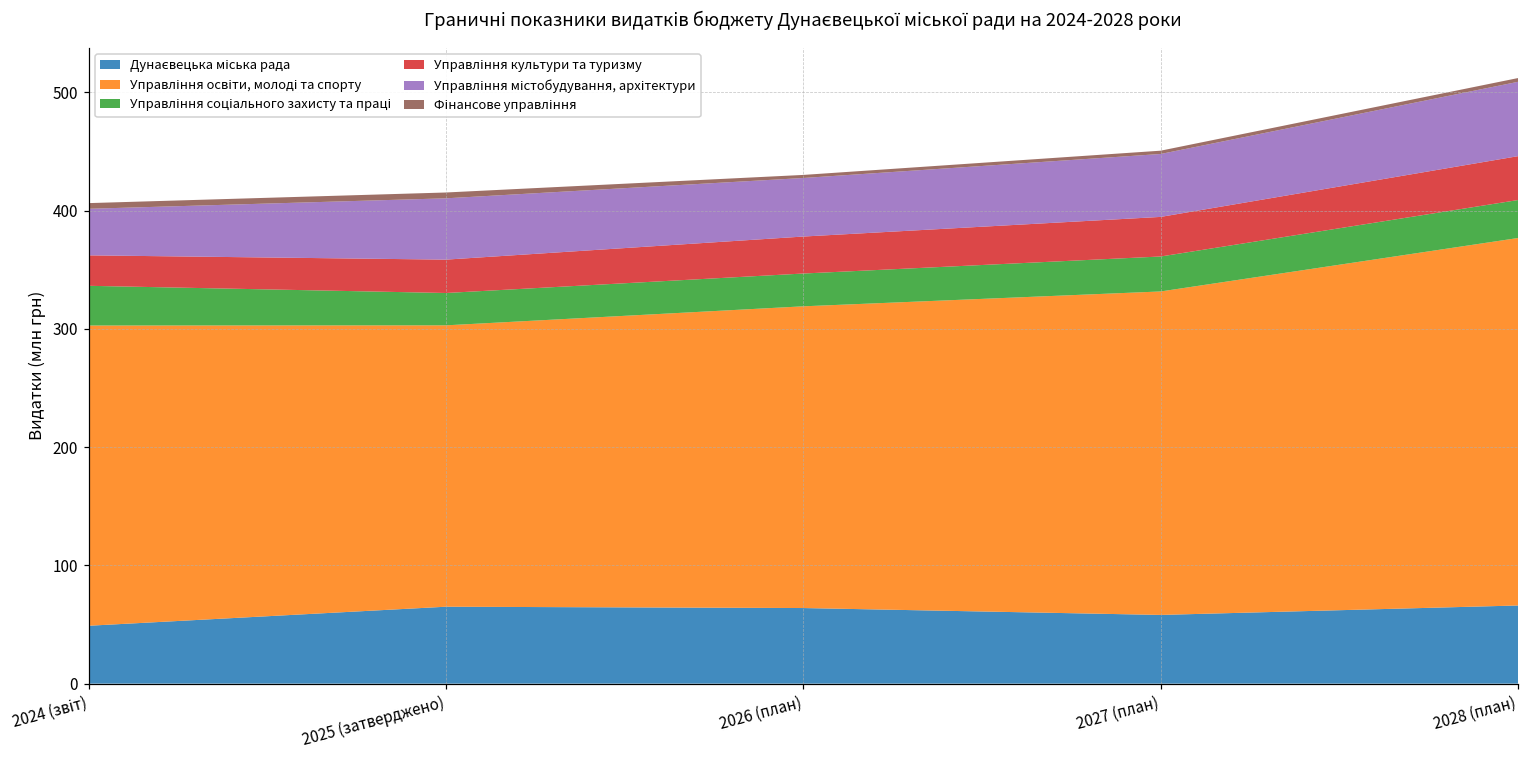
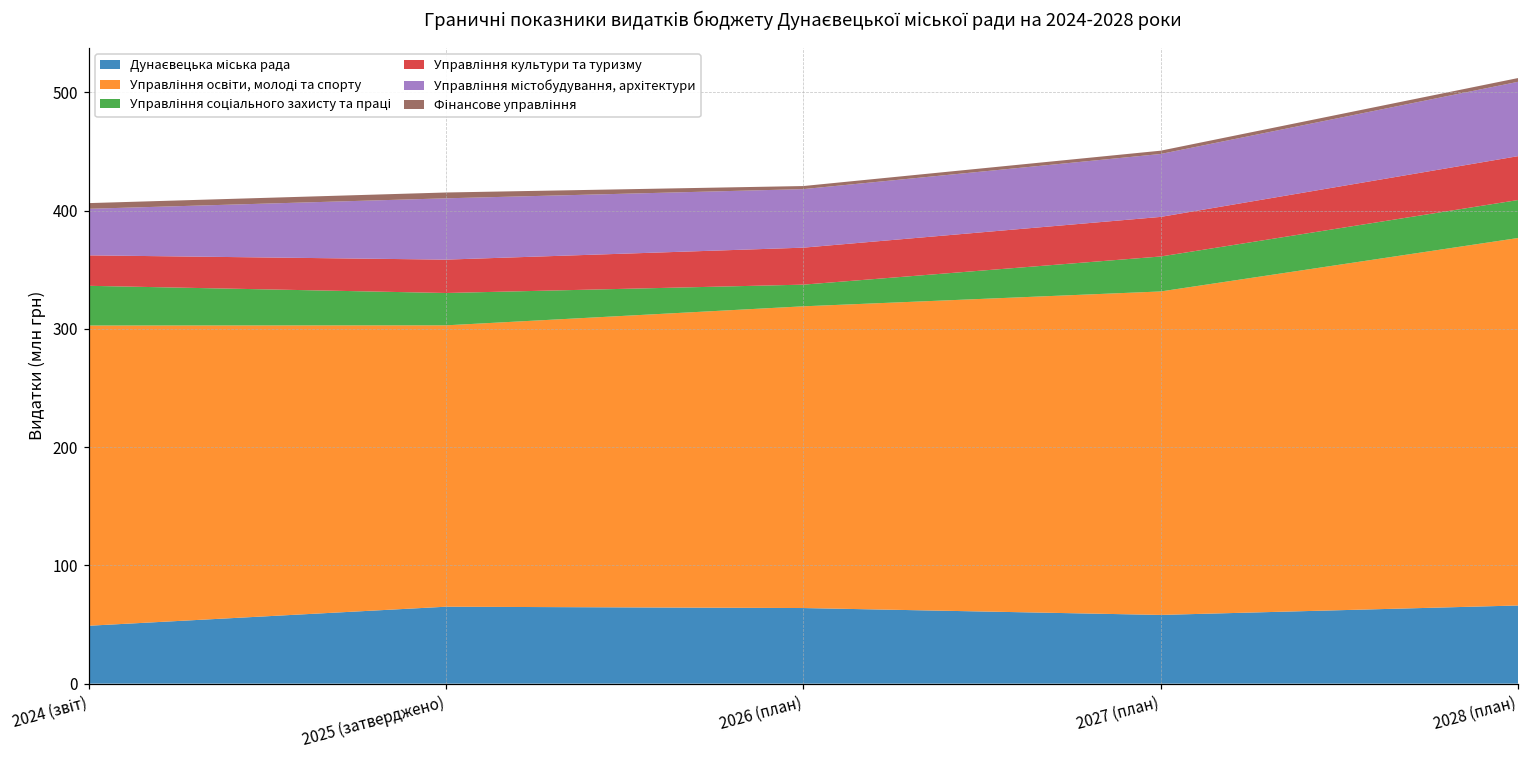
  {
    "Дунаєвецька міська рада": {
      "2024 (звіт)": 49,
      "2025 (затверджено)": 65,
      "2026 (план)": 64,
      "2027 (план)": 58,
      "2028 (план)": 66
    },
    "Управління освіти, молоді та спорту": {
      "2024 (звіт)": 254,
      "2025 (затверджено)": 238,
      "2026 (план)": 255,
      "2027 (план)": 274,
      "2028 (план)": 311
    },
    "Управління соціального захисту та праці": {
      "2024 (звіт)": 34,
      "2025 (затверджено)": 27,
-     "2026 (план)": 28,
+     "2026 (план)": 18,
      "2027 (план)": 30,
      "2028 (план)": 32
    },
    "Управління культури та туризму": {
      "2024 (звіт)": 26,
      "2025 (затверджено)": 28,
      "2026 (план)": 31,
      "2027 (план)": 33,
      "2028 (план)": 37
    },
    "Управління містобудування, архітектури": {
      "2024 (звіт)": 39,
      "2025 (затверджено)": 52,
      "2026 (план)": 50,
      "2027 (план)": 53,
      "2028 (план)": 63
    },
    "Фінансове управління": {
      "2024 (звіт)": 5,
      "2025 (затверджено)": 5,
      "2026 (план)": 3,
      "2027 (план)": 3,
      "2028 (план)": 3
    }
  }
